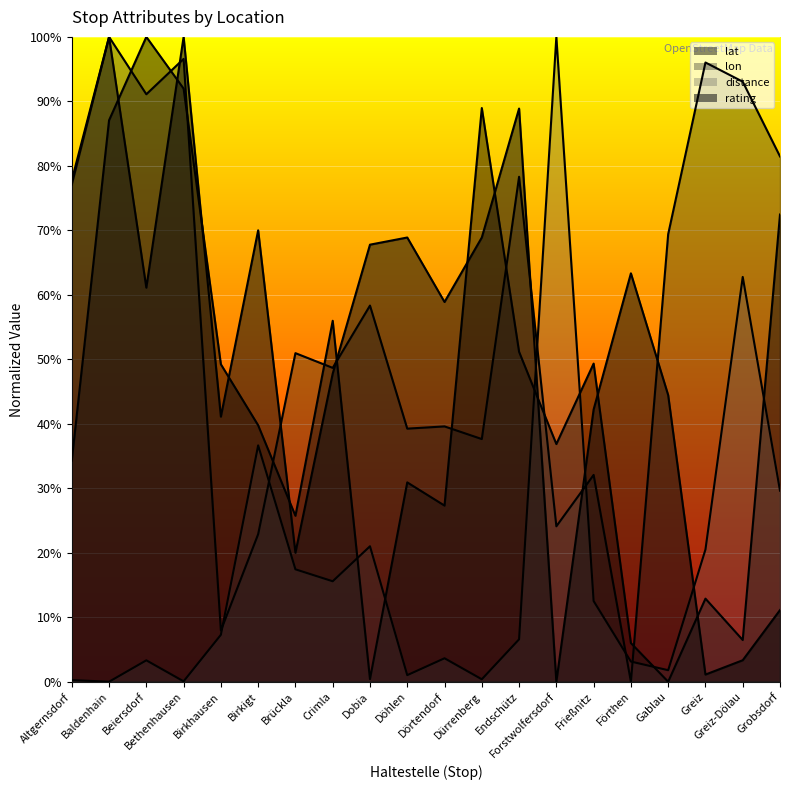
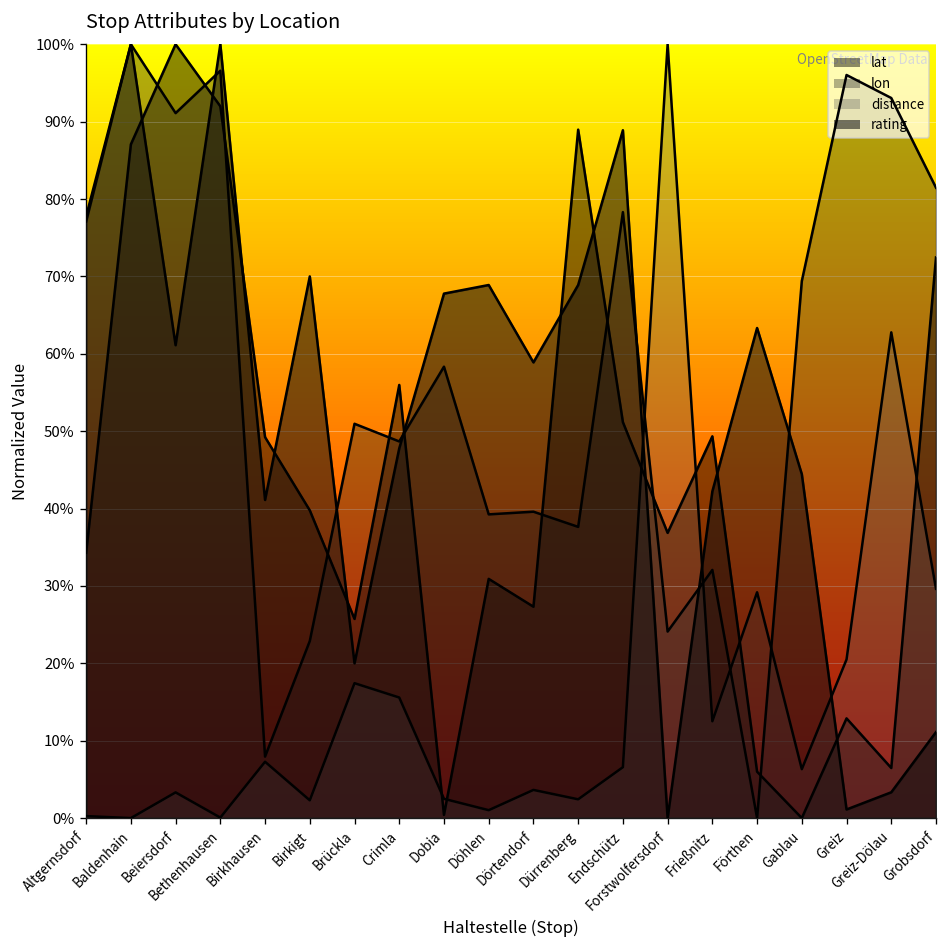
  {
    "distance": {
      "Altgernsdorf": "0%",
      "Baldenhain": "0%",
      "Beiersdorf": "3%",
      "Bethenhausen": "0%",
      "Birkhausen": "7%",
-     "Birkigt": "37%",
+     "Birkigt": "2%",
      "Brückla": "17%",
      "Crimla": "16%",
-     "Dobia": "21%",
+     "Dobia": "2%",
      "Döhlen": "1%",
      "Dörtendorf": "4%",
-     "Dürrenberg": "0%",
+     "Dürrenberg": "2%",
      "Endschütz": "7%",
      "Forstwolfersdorf": "100%",
      "Frießnitz": "13%",
-     "Förthen": "3%",
-     "Gablau": "2%",
+     "Förthen": "29%",
+     "Gablau": "6%",
      "Greiz": "20%",
      "Greiz-Dölau": "63%",
      "Grobsdorf": "30%"
    }
  }
